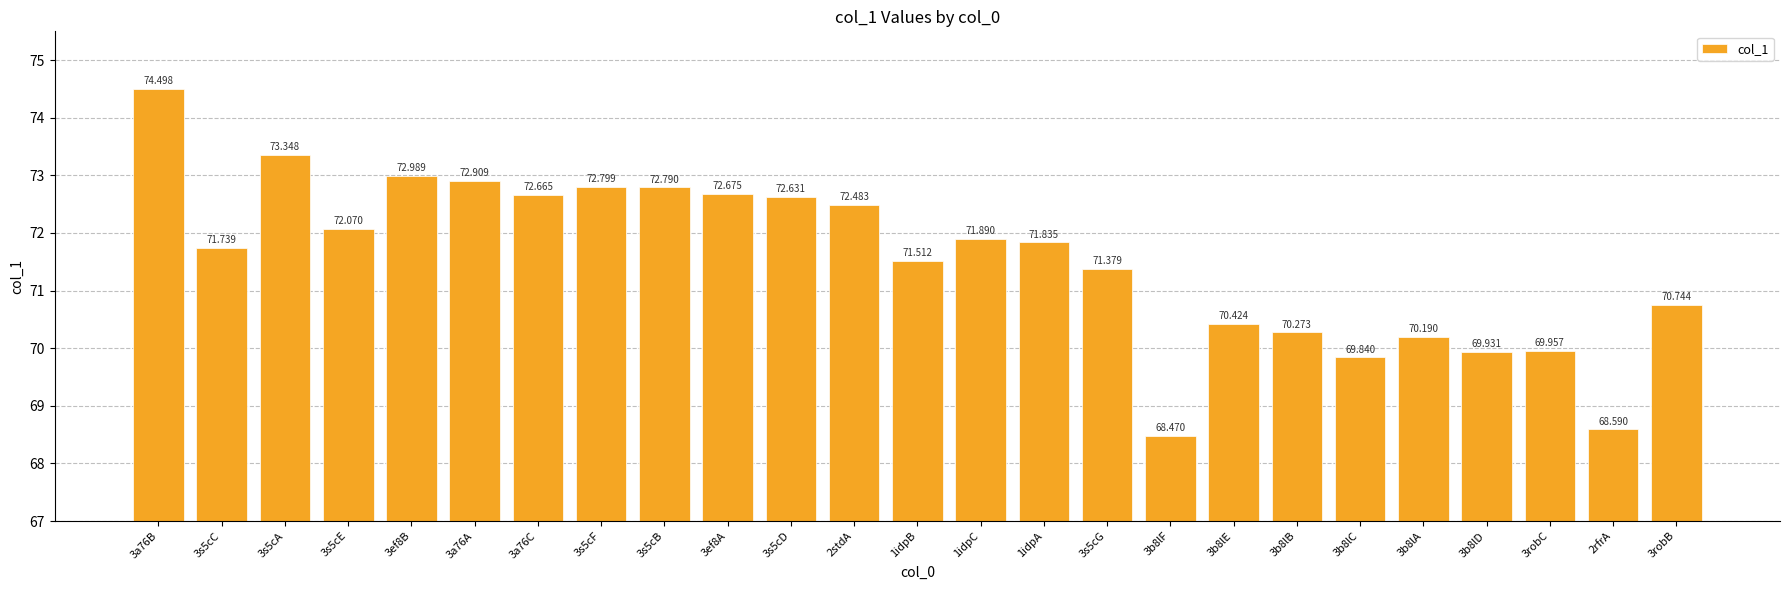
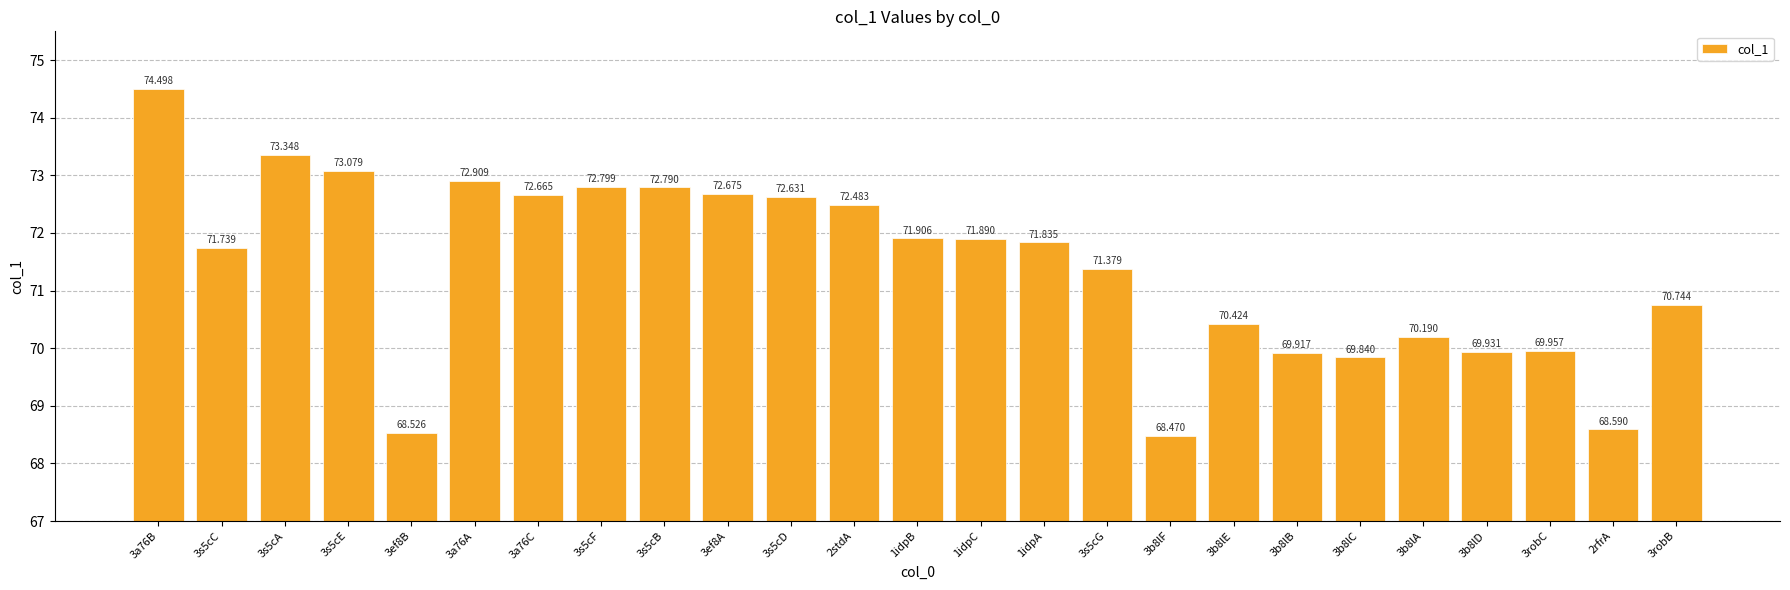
  {
    "3a76B": 74.498,
    "3s5cC": 71.739,
    "3s5cA": 73.348,
-   "3s5cE": 72.070,
-   "3ef8B": 72.989,
+   "3s5cE": 73.079,
+   "3ef8B": 68.526,
    "3a76A": 72.909,
    "3a76C": 72.665,
    "3s5cF": 72.799,
    "3s5cB": 72.790,
    "3ef8A": 72.675,
    "3s5cD": 72.631,
    "2stdA": 72.483,
-   "1idpB": 71.512,
+   "1idpB": 71.906,
    "1idpC": 71.890,
    "1idpA": 71.835,
    "3s5cG": 71.379,
    "3b8lF": 68.470,
    "3b8lE": 70.424,
-   "3b8lB": 70.273,
+   "3b8lB": 69.917,
    "3b8lC": 69.840,
    "3b8lA": 70.190,
    "3b8lD": 69.931,
    "3robC": 69.957,
    "2rfrA": 68.590,
    "3robB": 70.744
  }
